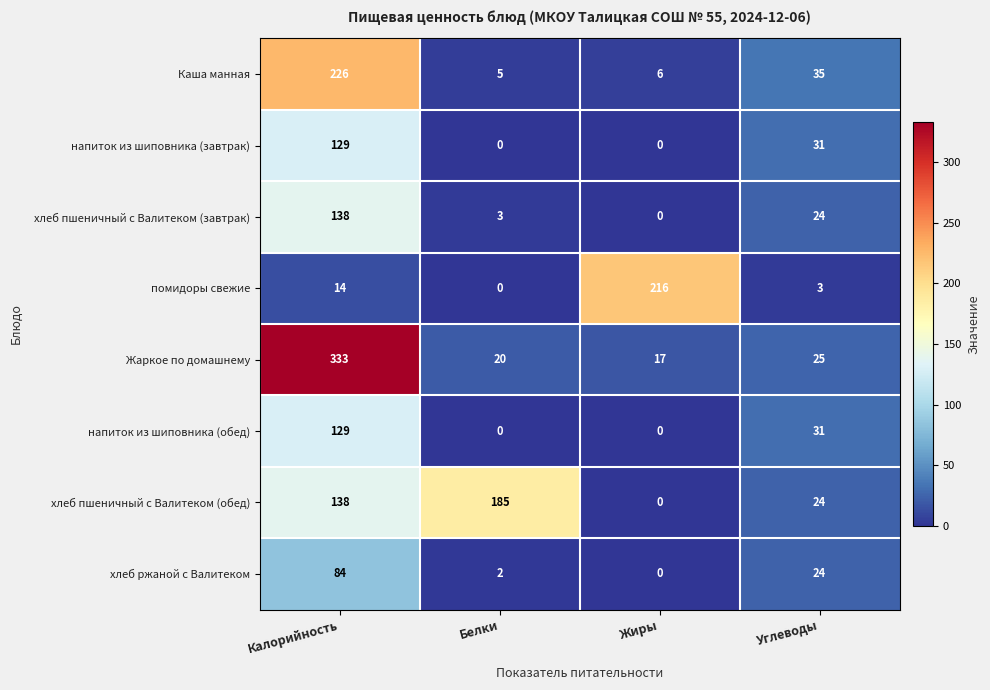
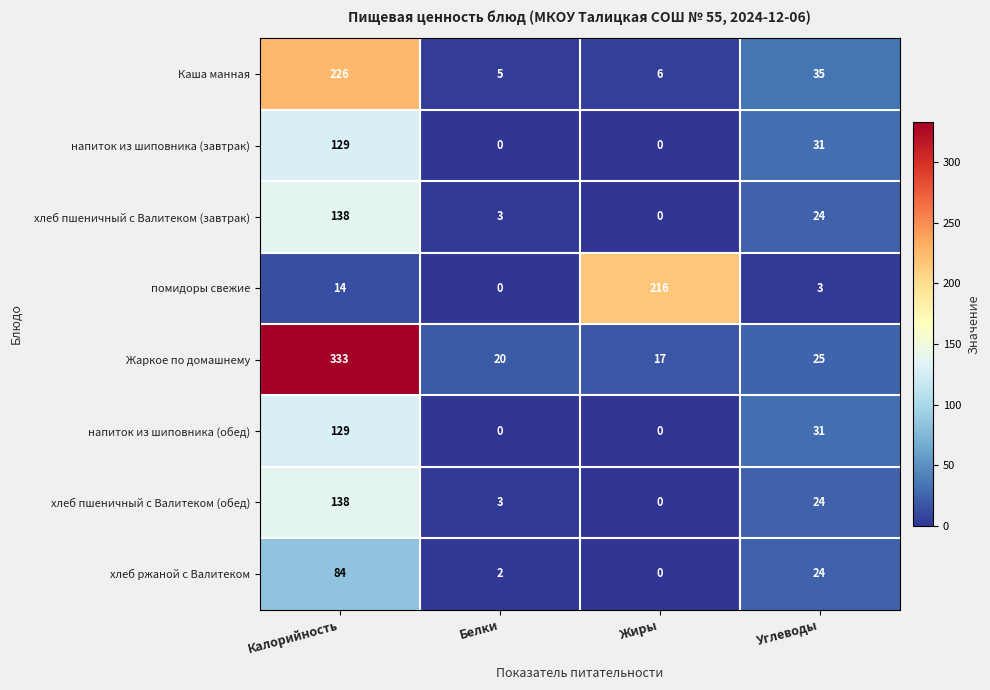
  {
    "Каша манная": {
      "Калорийность": 226,
      "Белки": 5,
      "Жиры": 6,
      "Углеводы": 35
    },
    "напиток из шиповника (завтрак)": {
      "Калорийность": 129,
      "Белки": 0,
      "Жиры": 0,
      "Углеводы": 31
    },
    "хлеб пшеничный с Валитеком (завтрак)": {
      "Калорийность": 138,
      "Белки": 3,
      "Жиры": 0,
      "Углеводы": 24
    },
    "помидоры свежие": {
      "Калорийность": 14,
      "Белки": 0,
      "Жиры": 216,
      "Углеводы": 3
    },
    "Жаркое по домашнему": {
      "Калорийность": 333,
      "Белки": 20,
      "Жиры": 17,
      "Углеводы": 25
    },
    "напиток из шиповника (обед)": {
      "Калорийность": 129,
      "Белки": 0,
      "Жиры": 0,
      "Углеводы": 31
    },
    "хлеб пшеничный с Валитеком (обед)": {
      "Калорийность": 138,
-     "Белки": 185,
+     "Белки": 3,
      "Жиры": 0,
      "Углеводы": 24
    },
    "хлеб ржаной с Валитеком": {
      "Калорийность": 84,
      "Белки": 2,
      "Жиры": 0,
      "Углеводы": 24
    }
  }
